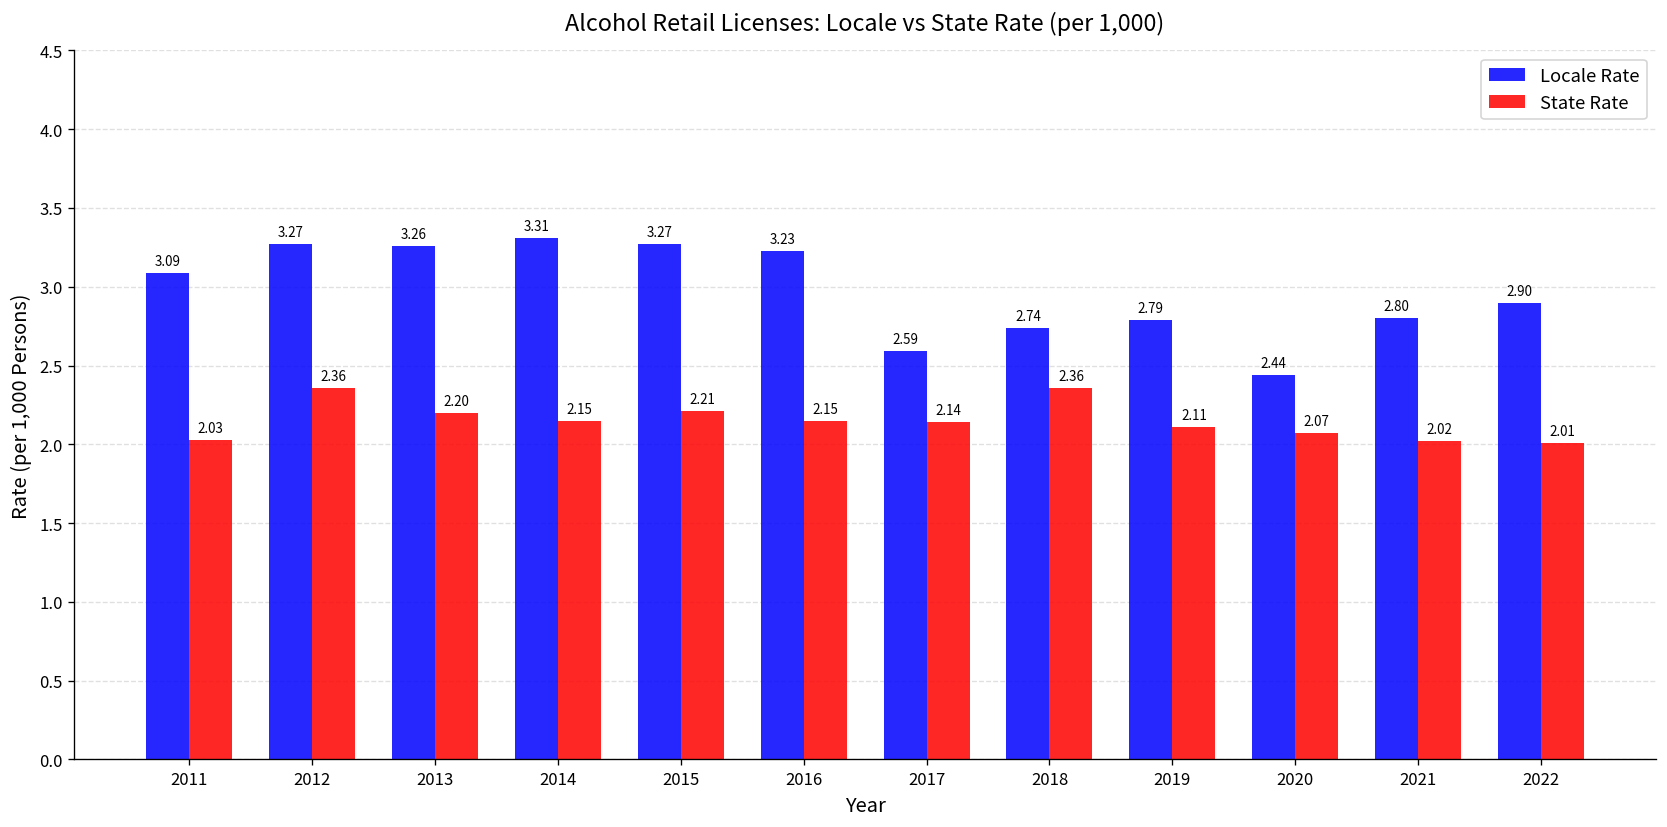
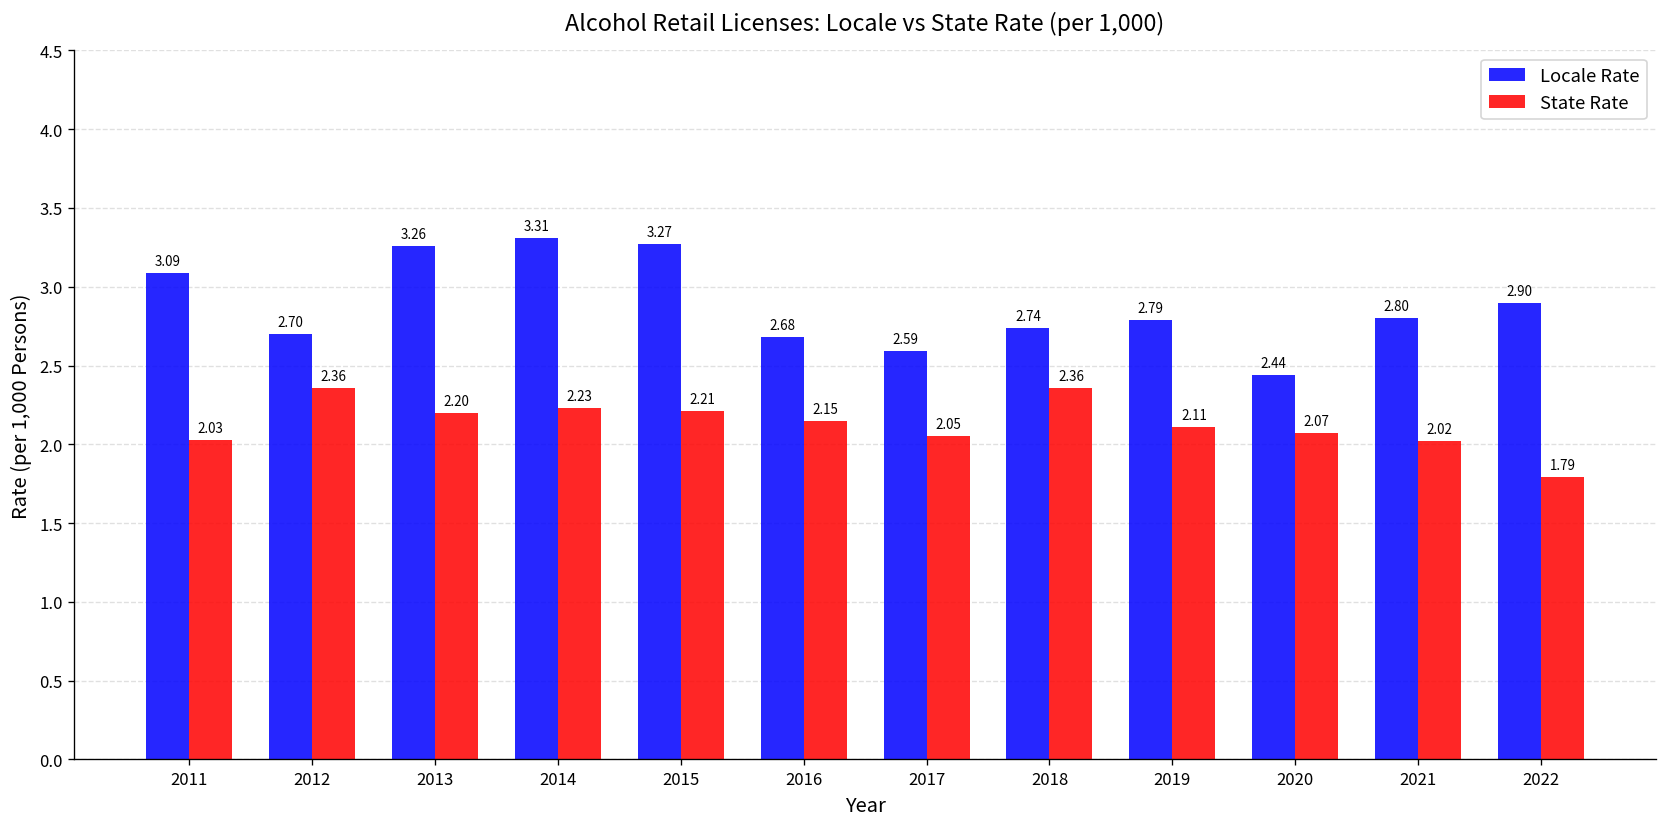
  {
    "Locale Rate": {
      "2011": 3.09,
-     "2012": 3.27,
+     "2012": 2.70,
      "2013": 3.26,
      "2014": 3.31,
      "2015": 3.27,
-     "2016": 3.23,
+     "2016": 2.68,
      "2017": 2.59,
      "2018": 2.74,
      "2019": 2.79,
      "2020": 2.44,
      "2021": 2.80,
      "2022": 2.90
    },
    "State Rate": {
      "2011": 2.03,
      "2012": 2.36,
      "2013": 2.20,
-     "2014": 2.15,
+     "2014": 2.23,
      "2015": 2.21,
      "2016": 2.15,
-     "2017": 2.14,
+     "2017": 2.05,
      "2018": 2.36,
      "2019": 2.11,
      "2020": 2.07,
      "2021": 2.02,
-     "2022": 2.01
+     "2022": 1.79
    }
  }
